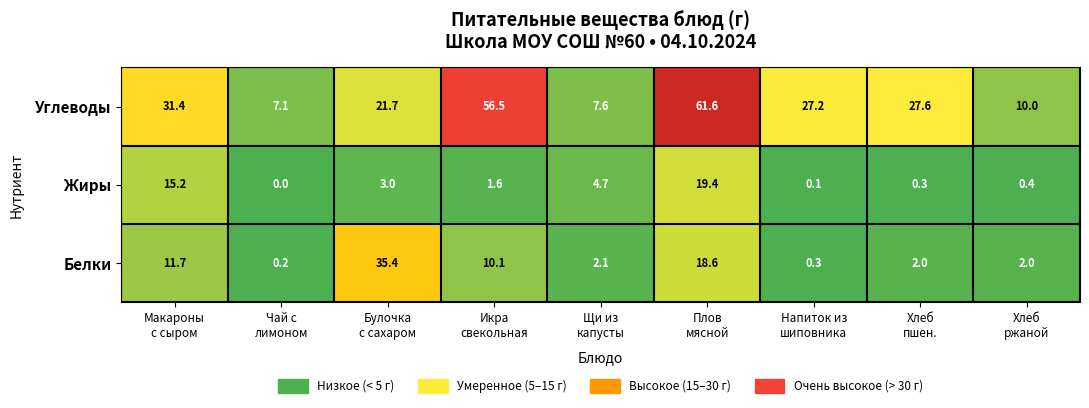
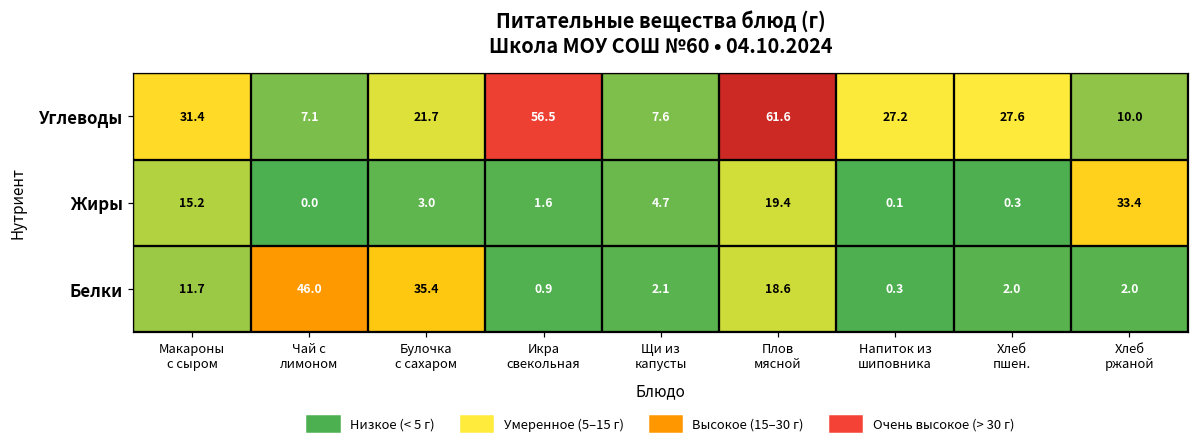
  {
    "Углеводы": {
      "Макароны с сыром": 31.4,
      "Чай с лимоном": 7.1,
      "Булочка с сахаром": 21.7,
      "Икра свекольная": 56.5,
      "Щи из капусты": 7.6,
      "Плов мясной": 61.6,
      "Напиток из шиповника": 27.2,
      "Хлеб пшен.": 27.6,
      "Хлеб ржаной": 10.0
    },
    "Жиры": {
      "Макароны с сыром": 15.2,
      "Чай с лимоном": 0.0,
      "Булочка с сахаром": 3.0,
      "Икра свекольная": 1.6,
      "Щи из капусты": 4.7,
      "Плов мясной": 19.4,
      "Напиток из шиповника": 0.1,
      "Хлеб пшен.": 0.3,
-     "Хлеб ржаной": 0.4
+     "Хлеб ржаной": 33.4
    },
    "Белки": {
      "Макароны с сыром": 11.7,
-     "Чай с лимоном": 0.2,
+     "Чай с лимоном": 46.0,
      "Булочка с сахаром": 35.4,
-     "Икра свекольная": 10.1,
+     "Икра свекольная": 0.9,
      "Щи из капусты": 2.1,
      "Плов мясной": 18.6,
      "Напиток из шиповника": 0.3,
      "Хлеб пшен.": 2.0,
      "Хлеб ржаной": 2.0
    }
  }
